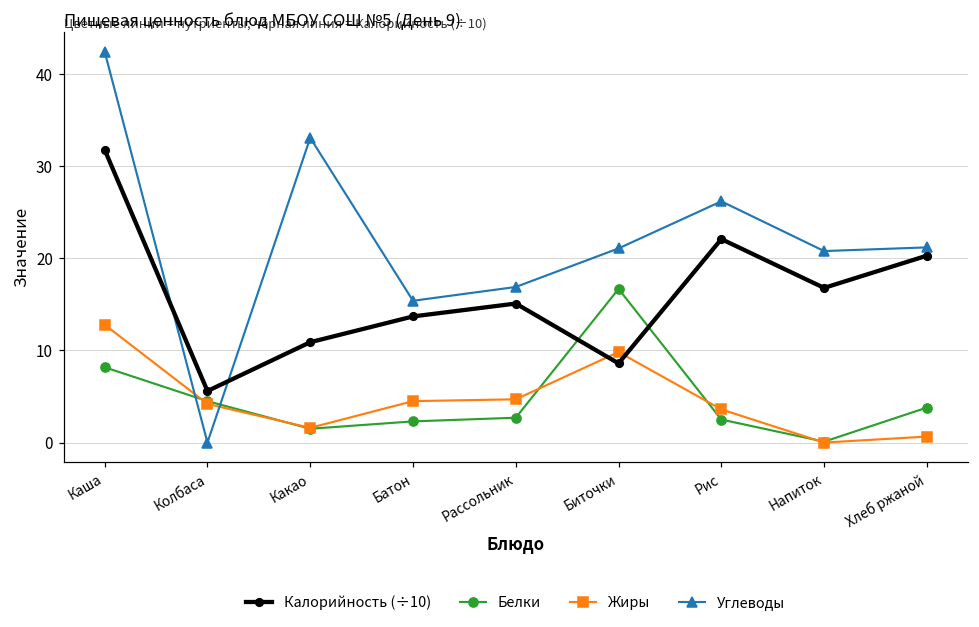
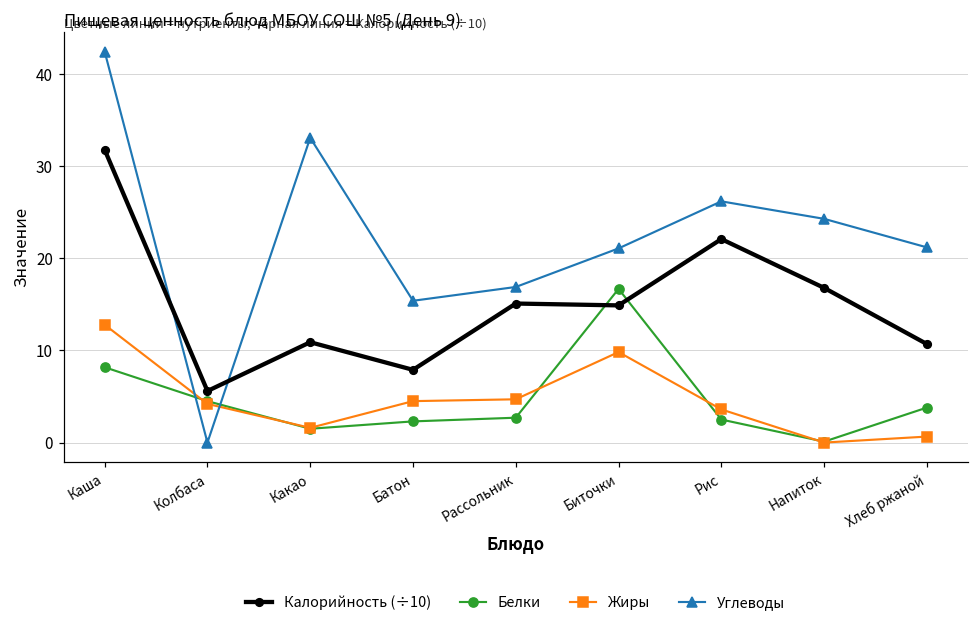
  {
    "Калорийность (÷10)": {
      "Каша": 32,
      "Колбаса": 6,
      "Какао": 11,
-     "Батон": 14,
+     "Батон": 8,
      "Рассольник": 15,
-     "Биточки": 9,
+     "Биточки": 15,
      "Рис": 22,
      "Напиток": 17,
-     "Хлеб ржаной": 20
+     "Хлеб ржаной": 11
    },
    "Белки": {
      "Каша": 8,
      "Батон": 2,
      "Рассольник": 3,
      "Биточки": 17,
      "Рис": 3,
      "Хлеб ржаной": 4
    },
    "Жиры": {
      "Каша": 13,
      "Батон": 5,
      "Рассольник": 5,
      "Биточки": 10,
      "Рис": 4,
      "Хлеб ржаной": 1
    },
    "Углеводы": {
      "Колбаса": 0,
      "Какао": 33,
      "Батон": 15,
      "Рассольник": 17,
      "Биточки": 21,
      "Рис": 26,
-     "Напиток": 21,
+     "Напиток": 24,
      "Хлеб ржаной": 21
    }
  }
